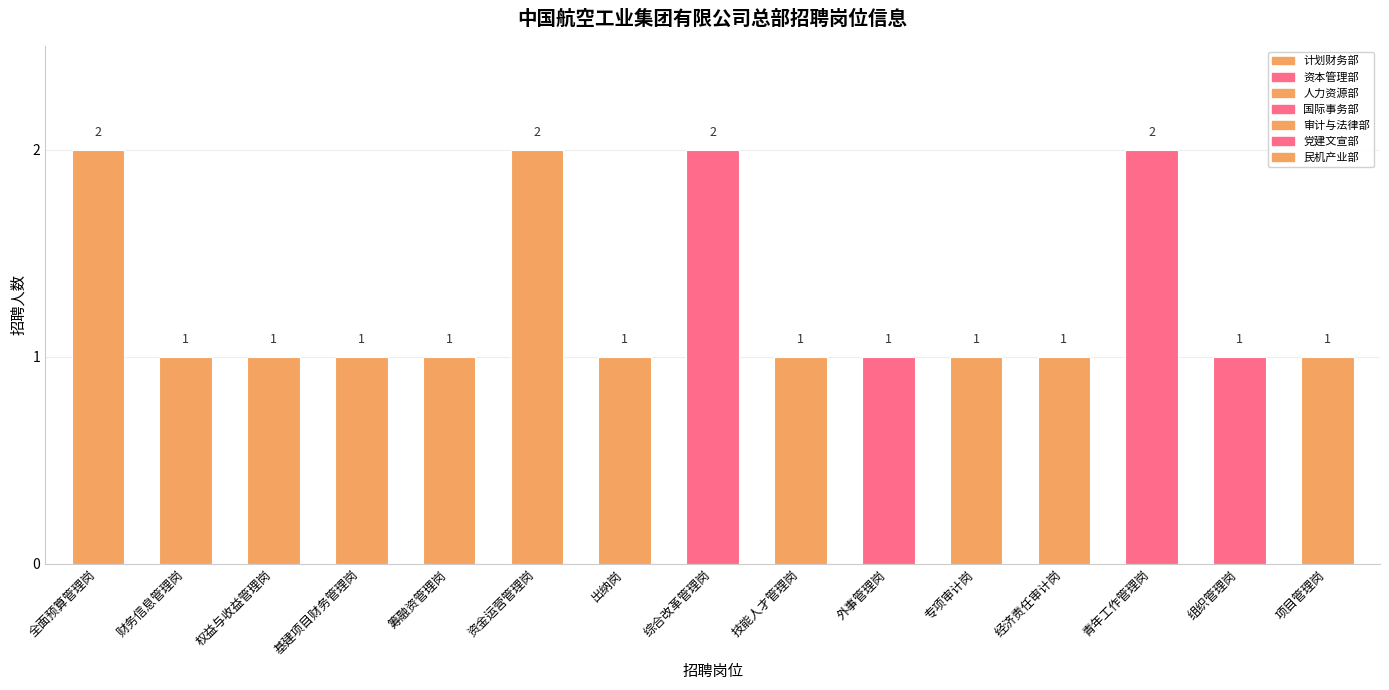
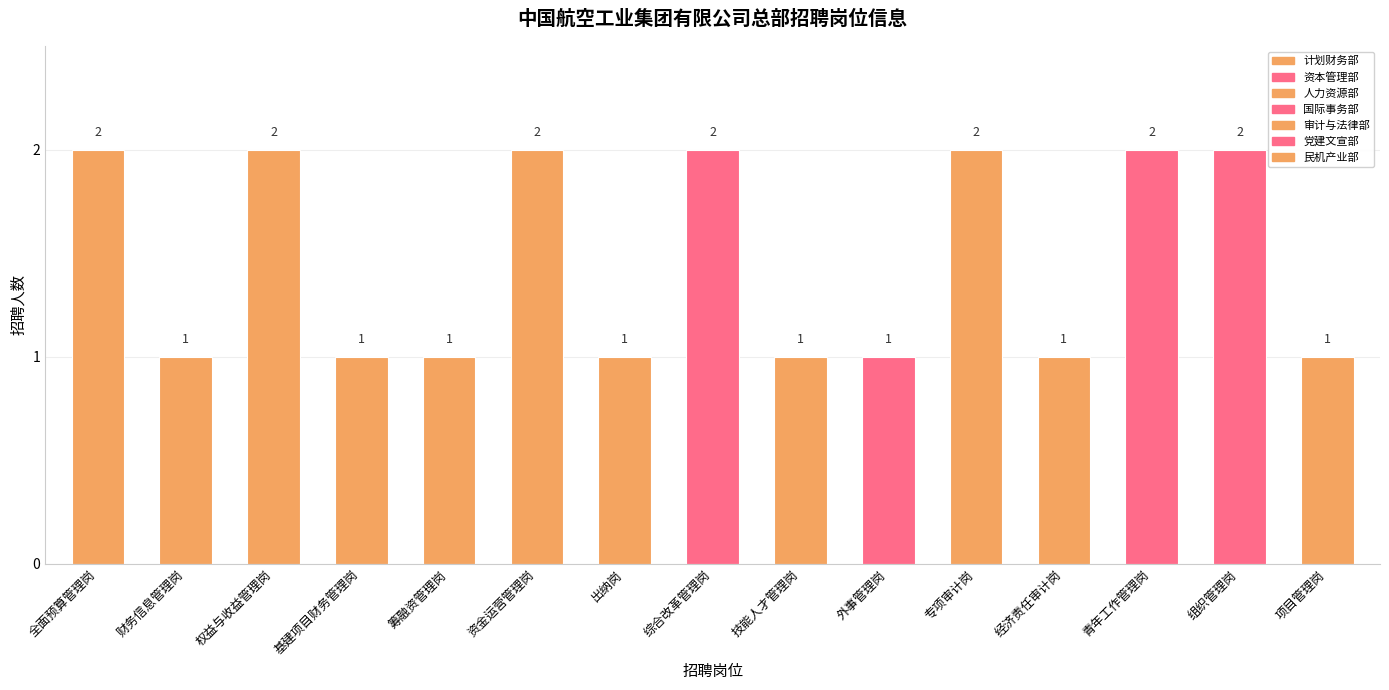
  {
    "全面预算管理岗": 2,
    "财务信息管理岗": 1,
-   "权益与收益管理岗": 1,
+   "权益与收益管理岗": 2,
    "基建项目财务管理岗": 1,
    "筹融资管理岗": 1,
    "资金运营管理岗": 2,
    "出纳岗": 1,
    "综合改革管理岗": 2,
    "技能人才管理岗": 1,
    "外事管理岗": 1,
-   "专项审计岗": 1,
+   "专项审计岗": 2,
    "经济责任审计岗": 1,
    "青年工作管理岗": 2,
-   "组织管理岗": 1,
+   "组织管理岗": 2,
    "项目管理岗": 1
  }
